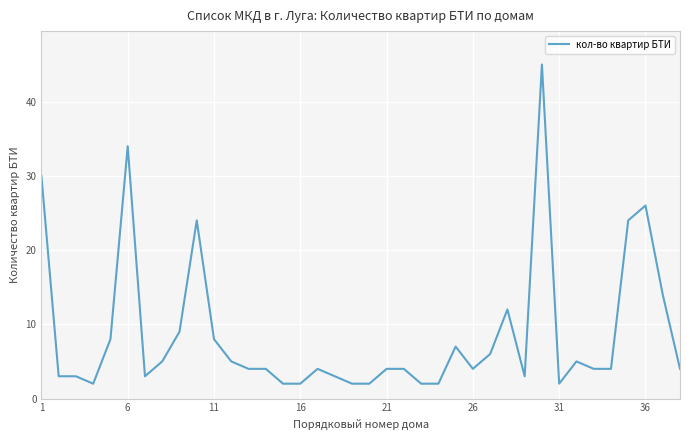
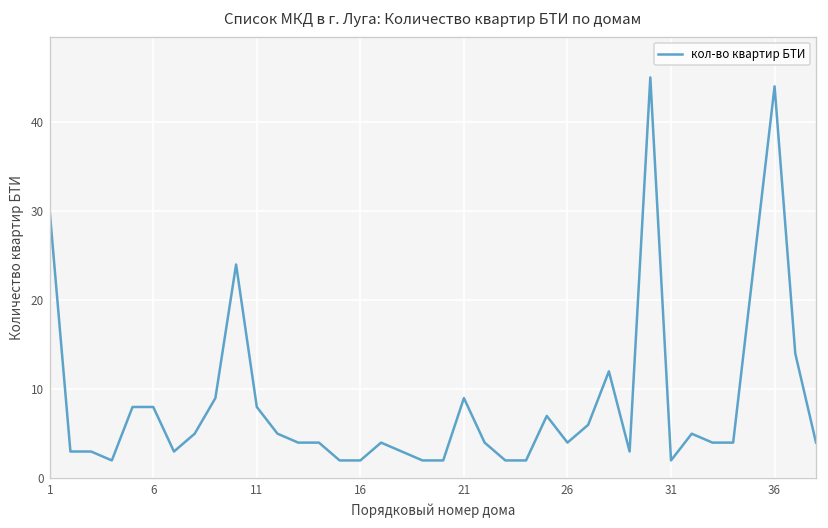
  {
    "1": 30,
-   "6": 34,
+   "6": 8,
    "11": 8,
    "16": 2,
-   "21": 4,
+   "21": 9,
    "26": 4,
    "31": 2,
-   "36": 26
+   "36": 44
  }
